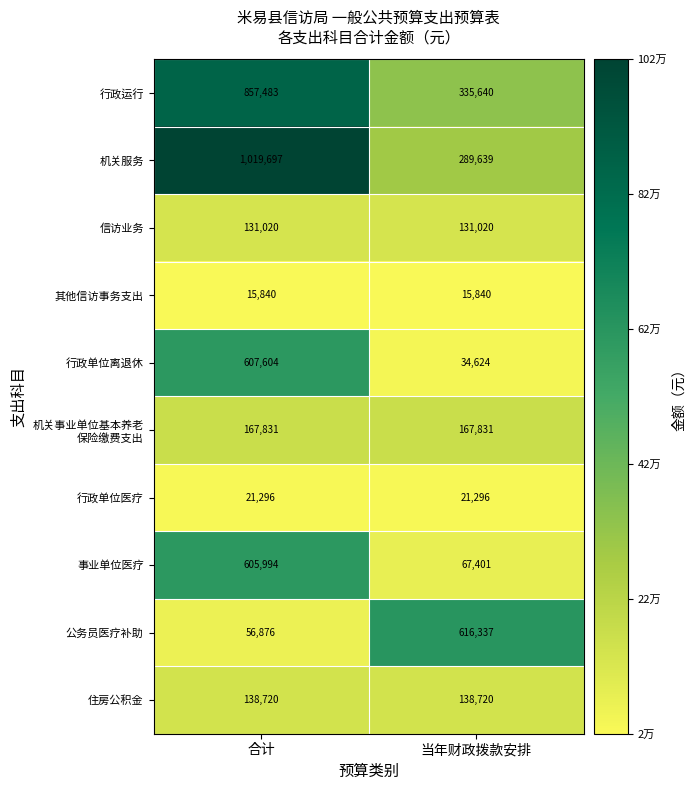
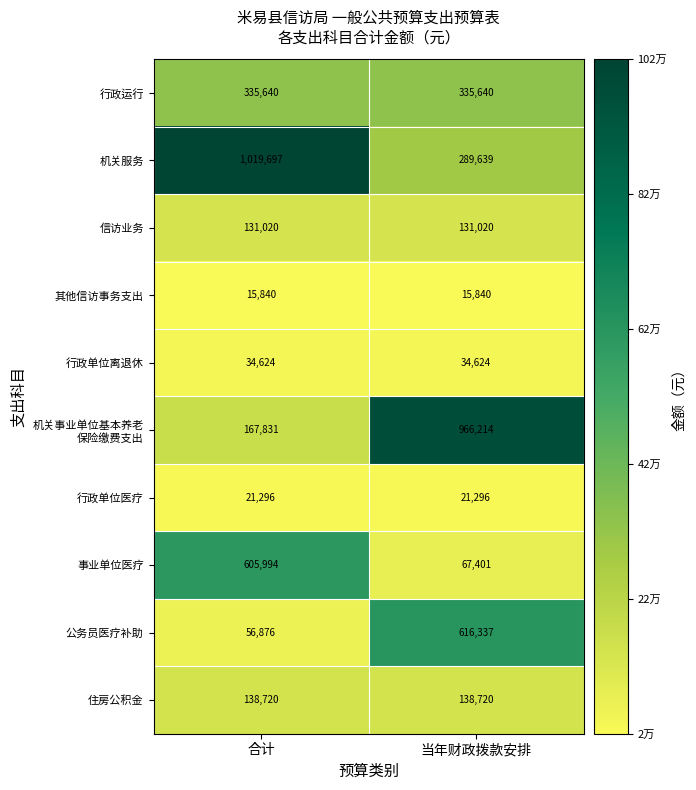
  {
    "行政运行": {
-     "合计": "857,483",
+     "合计": "335,640",
      "当年财政拨款安排": "335,640"
    },
    "机关服务": {
      "合计": "1,019,697",
      "当年财政拨款安排": "289,639"
    },
    "信访业务": {
      "合计": "131,020",
      "当年财政拨款安排": "131,020"
    },
    "其他信访事务支出": {
      "合计": "15,840",
      "当年财政拨款安排": "15,840"
    },
    "行政单位离退休": {
-     "合计": "607,604",
+     "合计": "34,624",
      "当年财政拨款安排": "34,624"
    },
    "机关事业单位基本养老 保险缴费支出": {
      "合计": "167,831",
-     "当年财政拨款安排": "167,831"
+     "当年财政拨款安排": "966,214"
    },
    "行政单位医疗": {
      "合计": "21,296",
      "当年财政拨款安排": "21,296"
    },
    "事业单位医疗": {
      "合计": "605,994",
      "当年财政拨款安排": "67,401"
    },
    "公务员医疗补助": {
      "合计": "56,876",
      "当年财政拨款安排": "616,337"
    },
    "住房公积金": {
      "合计": "138,720",
      "当年财政拨款安排": "138,720"
    }
  }
